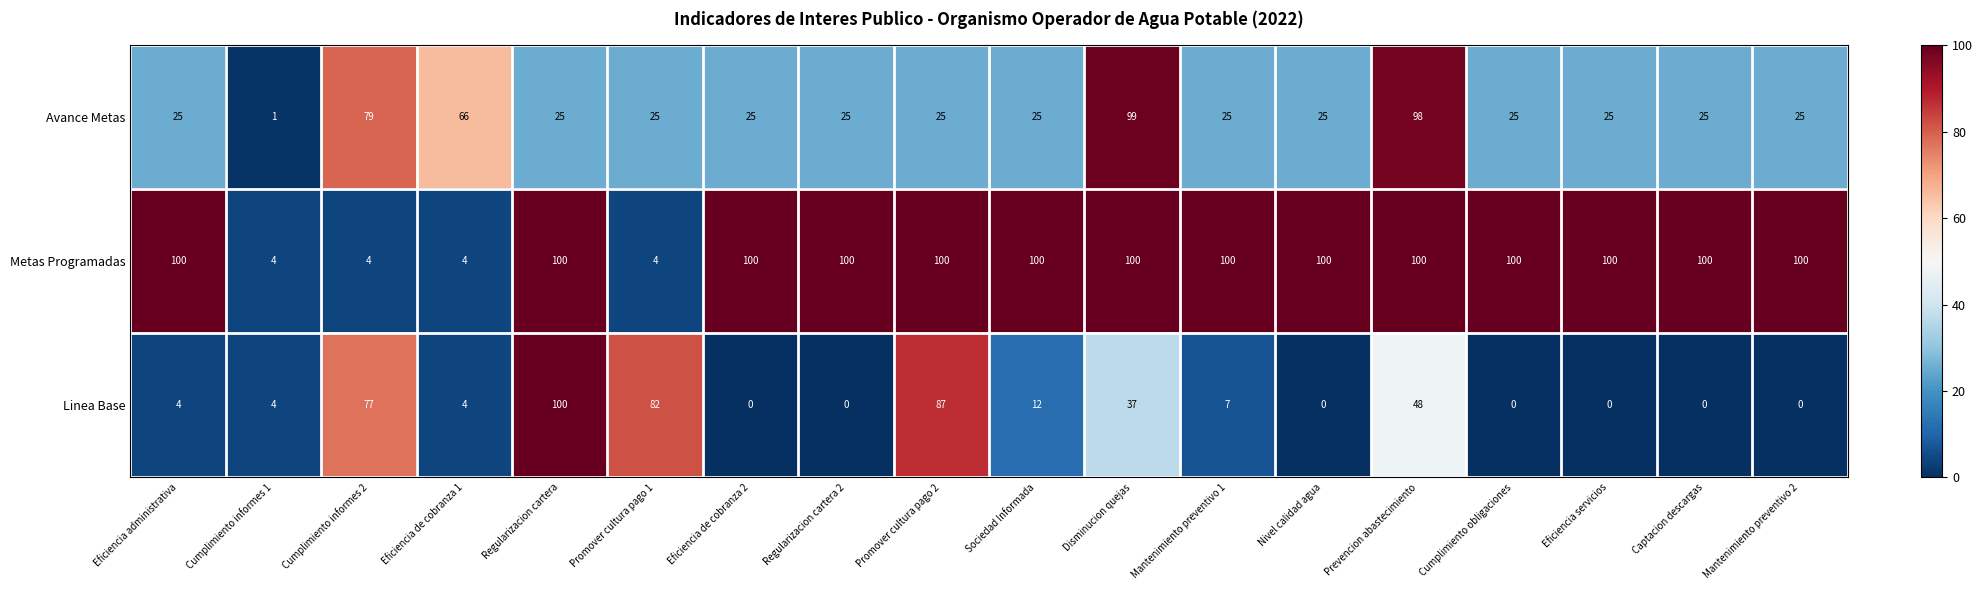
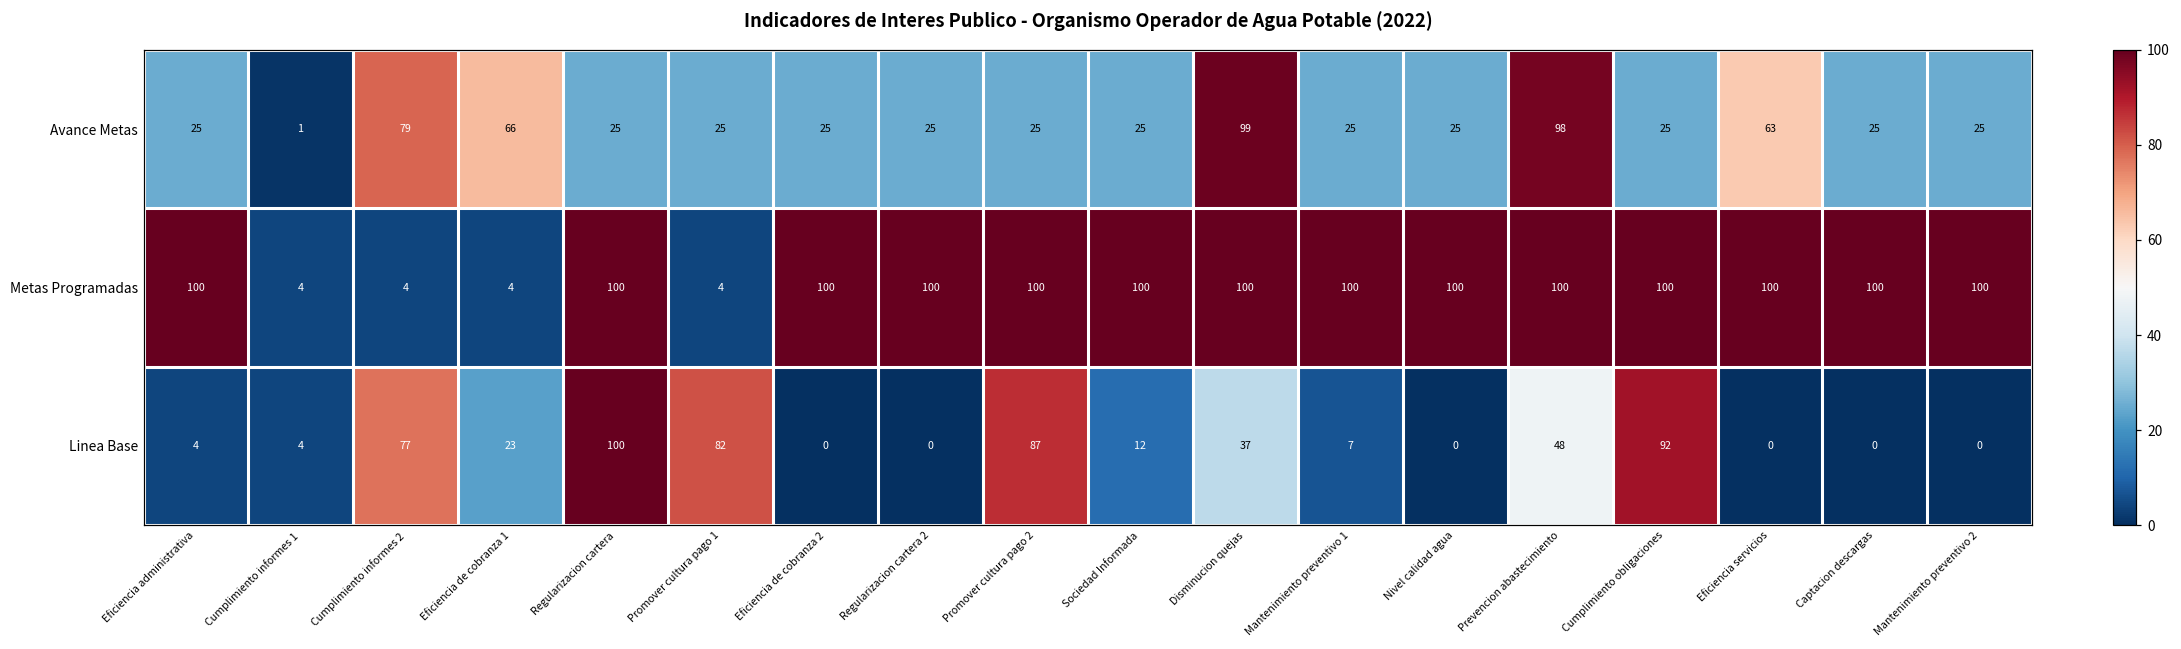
  {
    "Avance Metas": {
      "Eficiencia administrativa": 25,
      "Cumplimiento informes 1": 1,
      "Cumplimiento informes 2": 79,
      "Eficiencia de cobranza 1": 66,
      "Regularizacion cartera": 25,
      "Promover cultura pago 1": 25,
      "Eficiencia de cobranza 2": 25,
      "Regularizacion cartera 2": 25,
      "Promover cultura pago 2": 25,
      "Sociedad Informada": 25,
      "Disminucion quejas": 99,
      "Mantenimiento preventivo 1": 25,
      "Nivel calidad agua": 25,
      "Prevencion abastecimiento": 98,
      "Cumplimiento obligaciones": 25,
-     "Eficiencia servicios": 25,
+     "Eficiencia servicios": 63,
      "Captacion descargas": 25,
      "Mantenimiento preventivo 2": 25
    },
    "Metas Programadas": {
      "Eficiencia administrativa": 100,
      "Cumplimiento informes 1": 4,
      "Cumplimiento informes 2": 4,
      "Eficiencia de cobranza 1": 4,
      "Regularizacion cartera": 100,
      "Promover cultura pago 1": 4,
      "Eficiencia de cobranza 2": 100,
      "Regularizacion cartera 2": 100,
      "Promover cultura pago 2": 100,
      "Sociedad Informada": 100,
      "Disminucion quejas": 100,
      "Mantenimiento preventivo 1": 100,
      "Nivel calidad agua": 100,
      "Prevencion abastecimiento": 100,
      "Cumplimiento obligaciones": 100,
      "Eficiencia servicios": 100,
      "Captacion descargas": 100,
      "Mantenimiento preventivo 2": 100
    },
    "Linea Base": {
      "Eficiencia administrativa": 4,
      "Cumplimiento informes 1": 4,
      "Cumplimiento informes 2": 77,
-     "Eficiencia de cobranza 1": 4,
+     "Eficiencia de cobranza 1": 23,
      "Regularizacion cartera": 100,
      "Promover cultura pago 1": 82,
      "Eficiencia de cobranza 2": 0,
      "Regularizacion cartera 2": 0,
      "Promover cultura pago 2": 87,
      "Sociedad Informada": 12,
      "Disminucion quejas": 37,
      "Mantenimiento preventivo 1": 7,
      "Nivel calidad agua": 0,
      "Prevencion abastecimiento": 48,
-     "Cumplimiento obligaciones": 0,
+     "Cumplimiento obligaciones": 92,
      "Eficiencia servicios": 0,
      "Captacion descargas": 0,
      "Mantenimiento preventivo 2": 0
    }
  }
